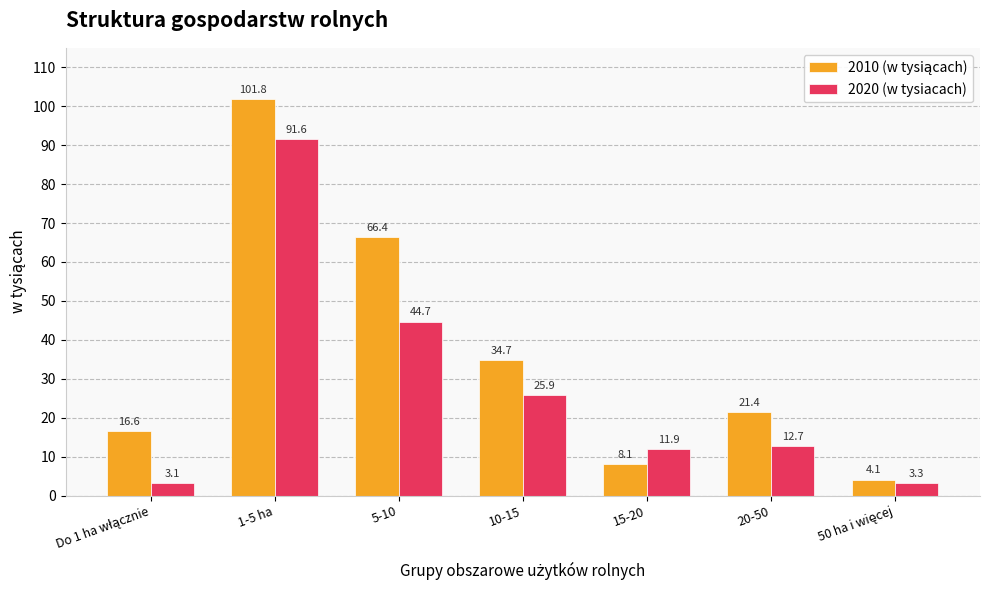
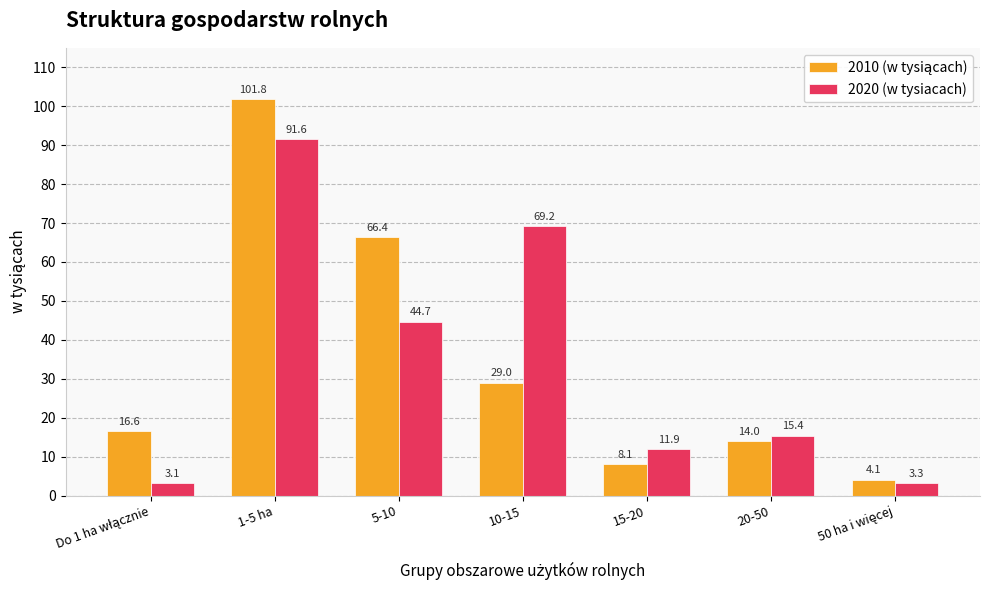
  {
    "2010 (w tysiącach)": {
      "Do 1 ha włącznie": 16.6,
      "1-5 ha": 101.8,
      "5-10": 66.4,
-     "10-15": 34.7,
+     "10-15": 29.0,
      "15-20": 8.1,
-     "20-50": 21.4,
+     "20-50": 14.0,
      "50 ha i więcej": 4.1
    },
    "2020 (w tysiacach)": {
      "Do 1 ha włącznie": 3.1,
      "1-5 ha": 91.6,
      "5-10": 44.7,
-     "10-15": 25.9,
+     "10-15": 69.2,
      "15-20": 11.9,
-     "20-50": 12.7,
+     "20-50": 15.4,
      "50 ha i więcej": 3.3
    }
  }
